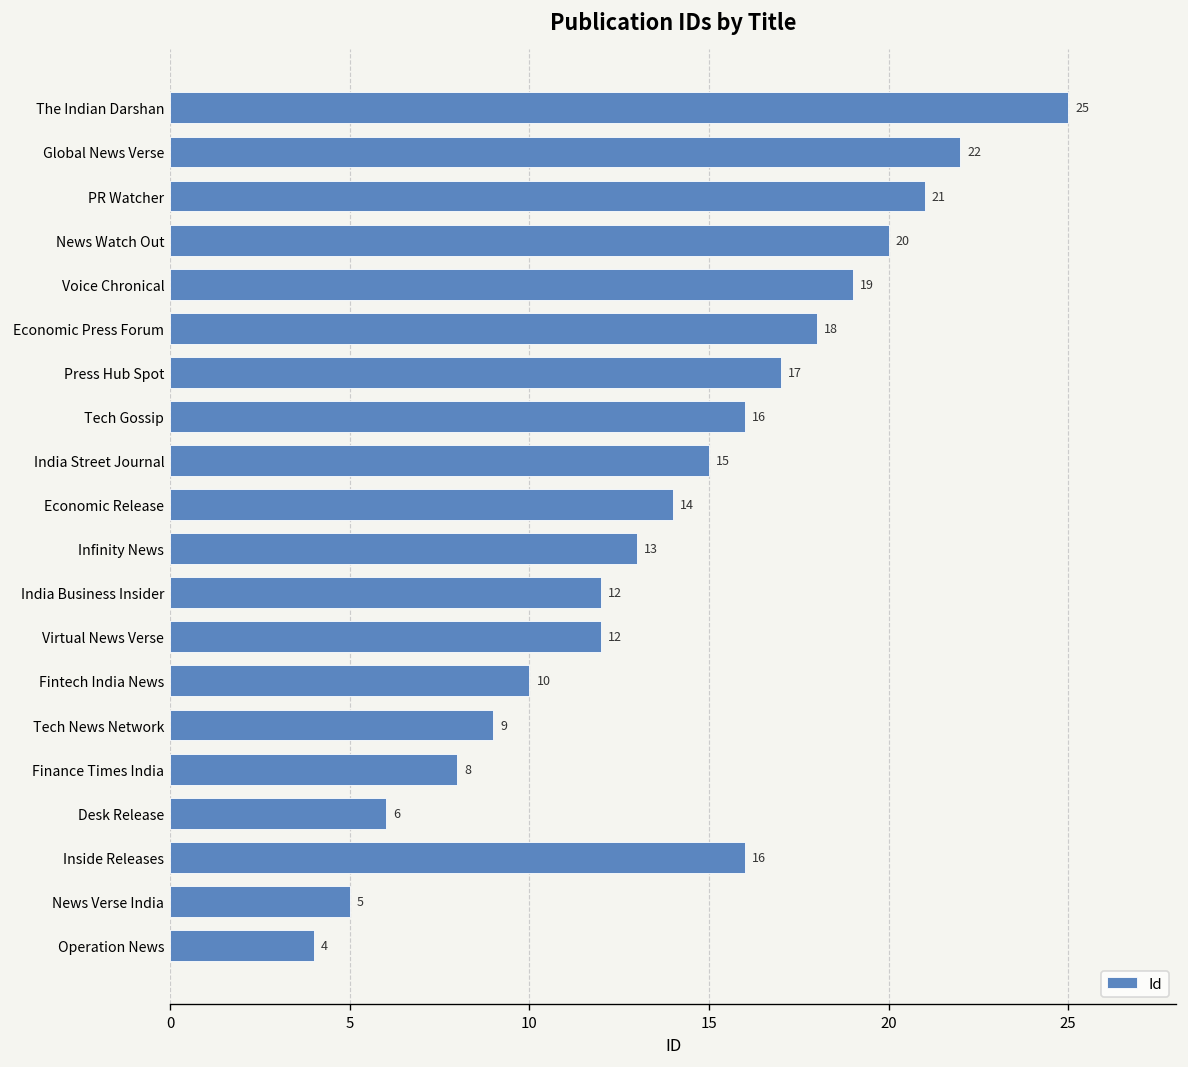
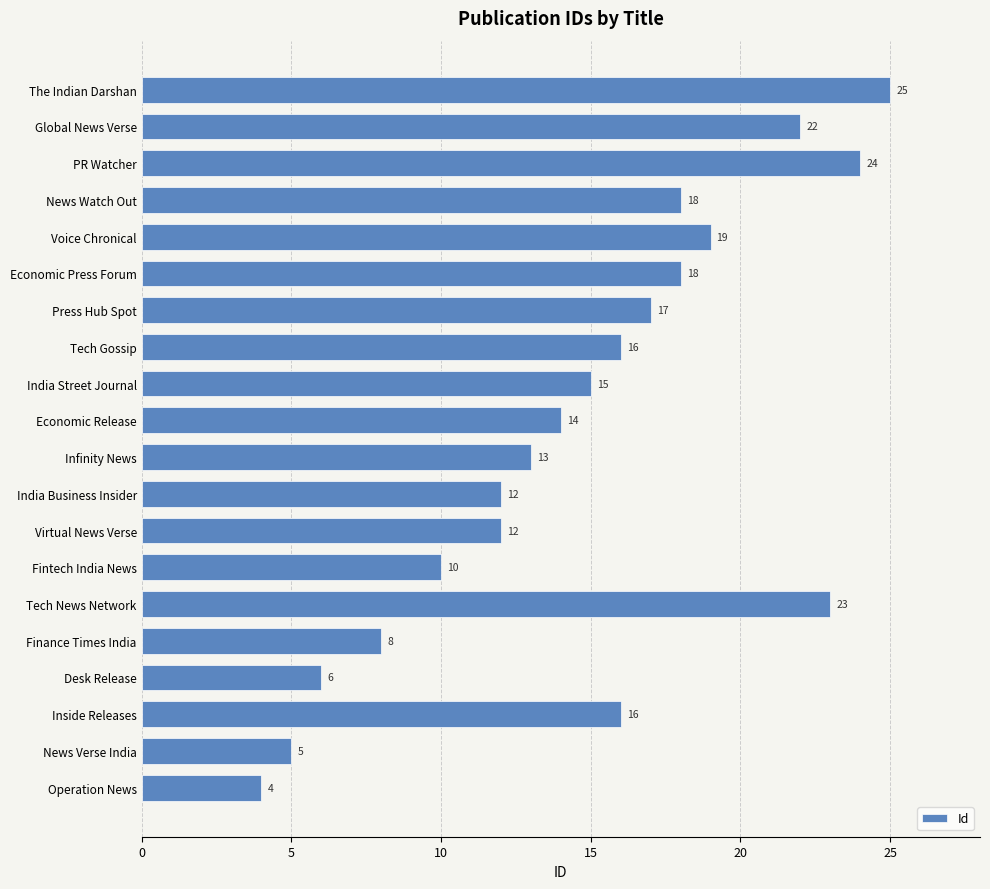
  {
    "The Indian Darshan": 25,
    "Global News Verse": 22,
-   "PR Watcher": 21,
-   "News Watch Out": 20,
+   "PR Watcher": 24,
+   "News Watch Out": 18,
    "Voice Chronical": 19,
    "Economic Press Forum": 18,
    "Press Hub Spot": 17,
    "Tech Gossip": 16,
    "India Street Journal": 15,
    "Economic Release": 14,
    "Infinity News": 13,
    "India Business Insider": 12,
    "Virtual News Verse": 12,
    "Fintech India News": 10,
-   "Tech News Network": 9,
+   "Tech News Network": 23,
    "Finance Times India": 8,
    "Desk Release": 6,
    "Inside Releases": 16,
    "News Verse India": 5,
    "Operation News": 4
  }
